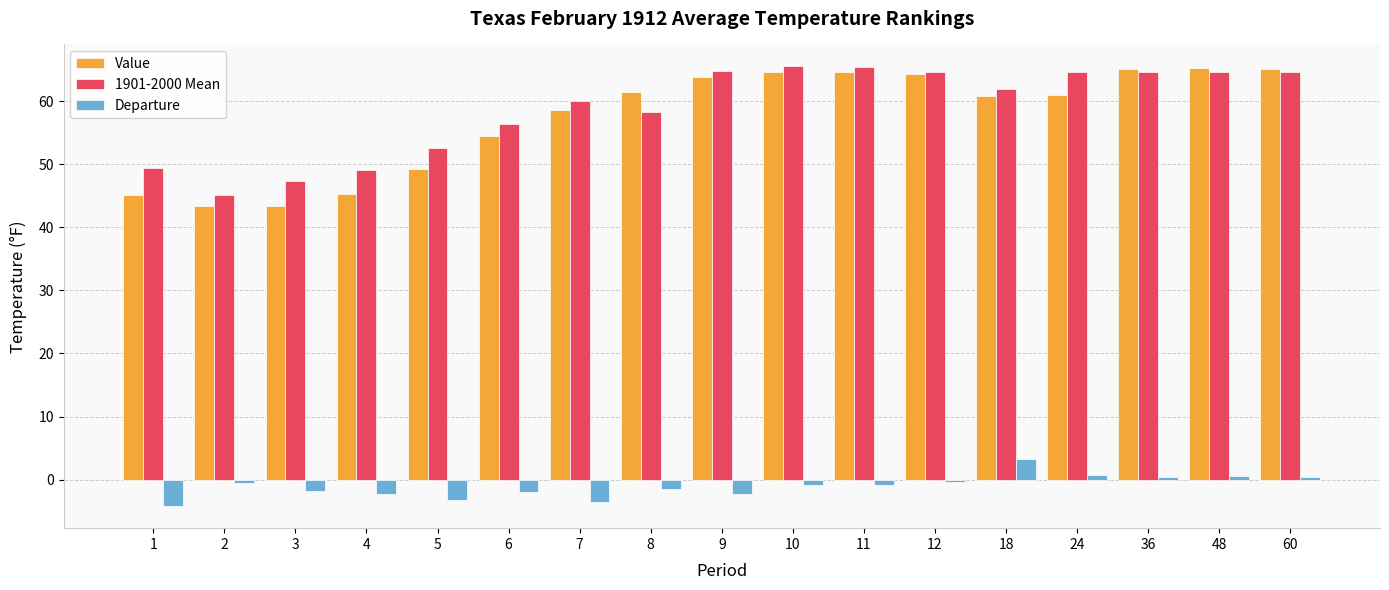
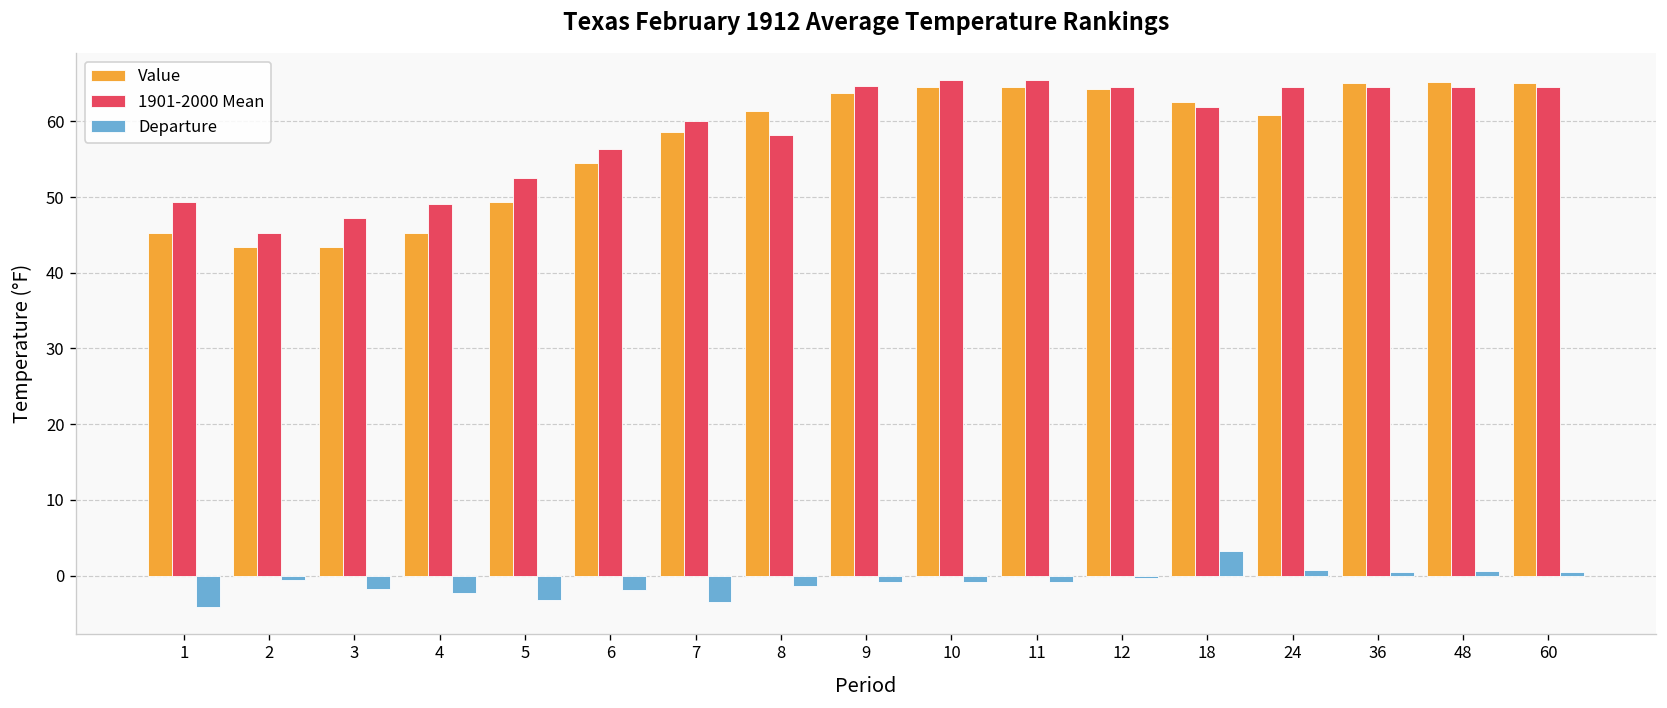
  {
    "Value": {
      "1": 45,
      "2": 43,
      "3": 43,
      "4": 45,
      "5": 49,
      "6": 55,
      "7": 59,
      "8": 61,
      "9": 64,
      "10": 65,
      "11": 65,
      "12": 64,
-     "18": 61,
+     "18": 63,
      "24": 61,
      "36": 65,
      "48": 65,
      "60": 65
    },
    "1901-2000 Mean": {
      "1": 49,
      "2": 45,
      "3": 47,
      "4": 49,
      "5": 53,
      "6": 56,
      "7": 60,
      "8": 58,
      "9": 65,
      "10": 66,
      "11": 65,
      "12": 65,
      "18": 62,
      "24": 65,
      "36": 65,
      "48": 65,
      "60": 65
    },
    "Departure": {
      "1": -4,
      "2": -1,
      "3": -2,
      "4": -2,
      "5": -3,
      "6": -2,
      "7": -4,
      "8": -1,
-     "9": -2,
+     "9": -1,
      "10": -1,
      "11": -1,
      "18": 3,
      "24": 1,
      "36": 1,
      "48": 1,
      "60": 1
    }
  }
